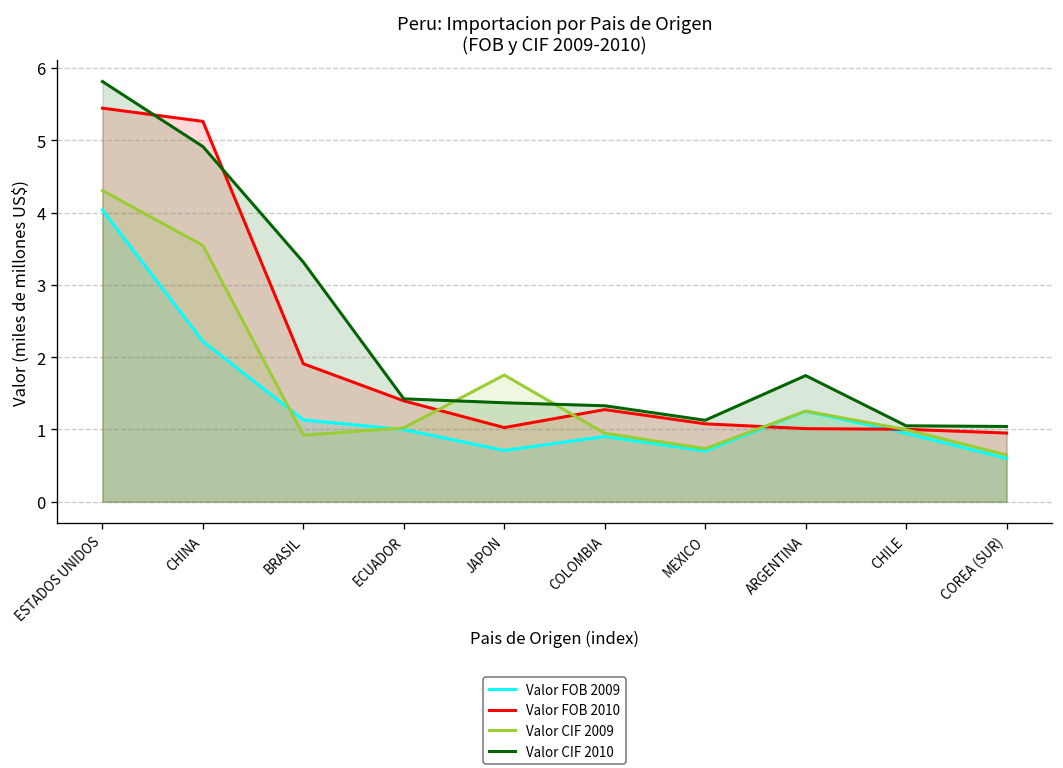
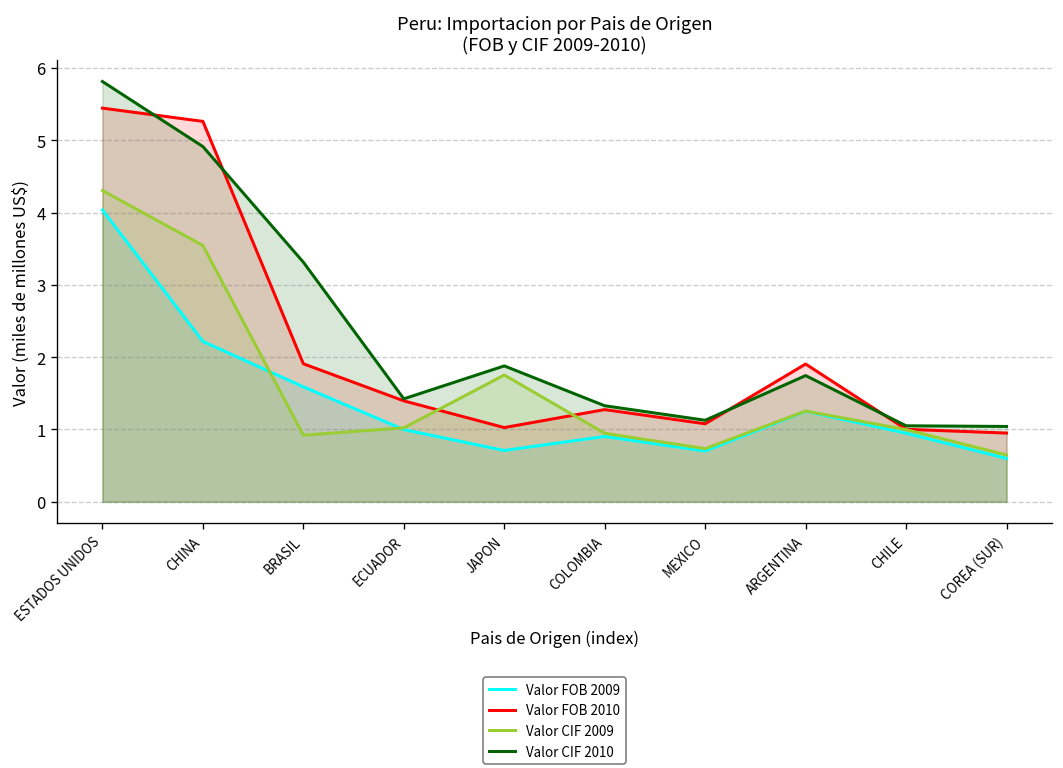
  {
    "Valor FOB 2009": {
      "ESTADOS UNIDOS": 4.0,
      "CHINA": 2.2,
-     "BRASIL": 1.1,
+     "BRASIL": 1.6,
      "JAPON": 0.7,
      "COLOMBIA": 0.9,
      "CHILE": 0.9,
      "COREA (SUR)": 0.6
    },
    "Valor FOB 2010": {
      "ESTADOS UNIDOS": 5.4,
      "CHINA": 5.3,
      "BRASIL": 1.9,
      "JAPON": 1.0,
      "COLOMBIA": 1.3,
      "MEXICO": 1.1,
-     "ARGENTINA": 1.0,
+     "ARGENTINA": 1.9,
      "COREA (SUR)": 0.9
    },
    "Valor CIF 2009": {
      "ESTADOS UNIDOS": 4.3,
      "CHINA": 3.5,
      "BRASIL": 0.9,
      "JAPON": 1.8,
      "COLOMBIA": 0.9,
      "COREA (SUR)": 0.6
    },
    "Valor CIF 2010": {
      "ESTADOS UNIDOS": 5.8,
      "CHINA": 4.9,
      "BRASIL": 3.3,
-     "JAPON": 1.4,
+     "JAPON": 1.9,
      "COLOMBIA": 1.3,
      "MEXICO": 1.1,
      "ARGENTINA": 1.7,
      "CHILE": 1.1,
      "COREA (SUR)": 1.0
    }
  }
